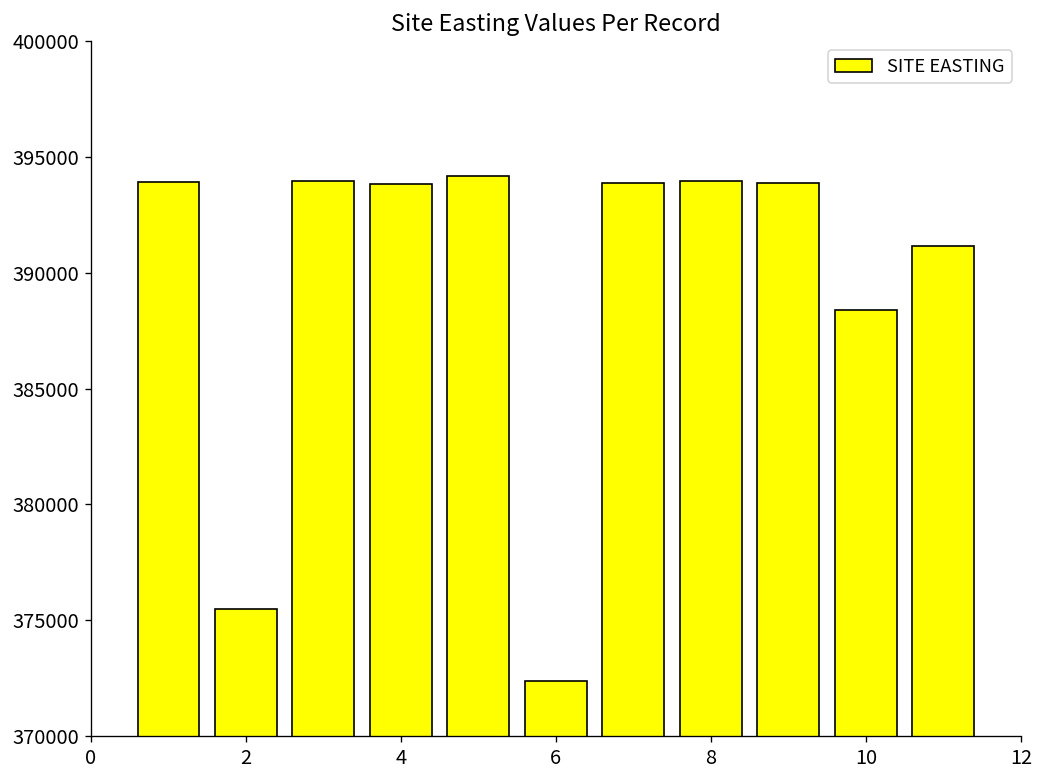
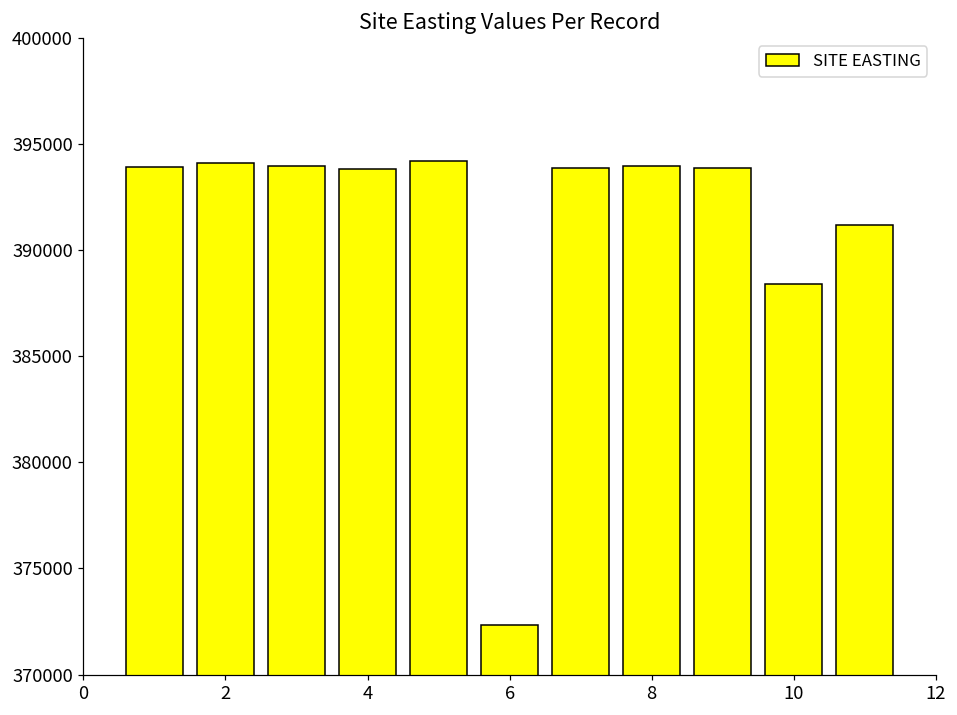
  {
-   "2": 375500,
+   "2": 394100,
    "4": 393800,
    "6": 372400,
    "8": 394000,
    "10": 388400
  }
